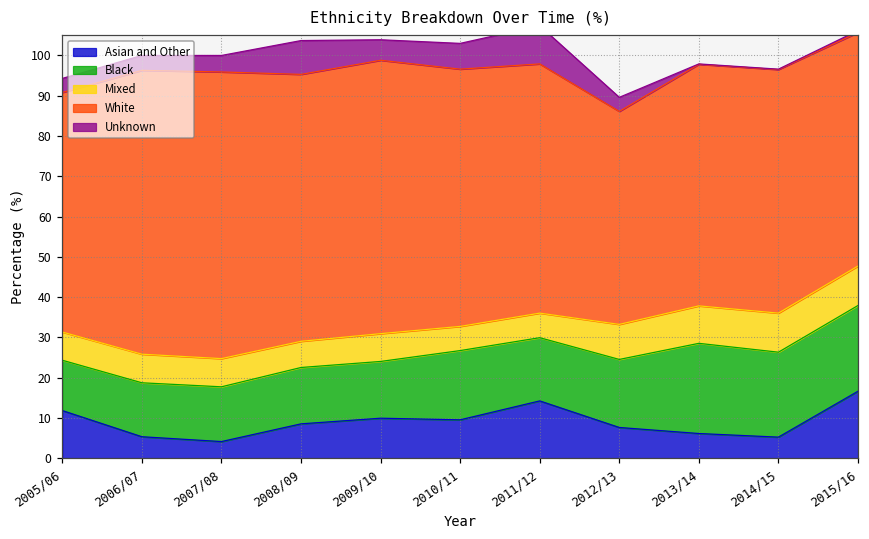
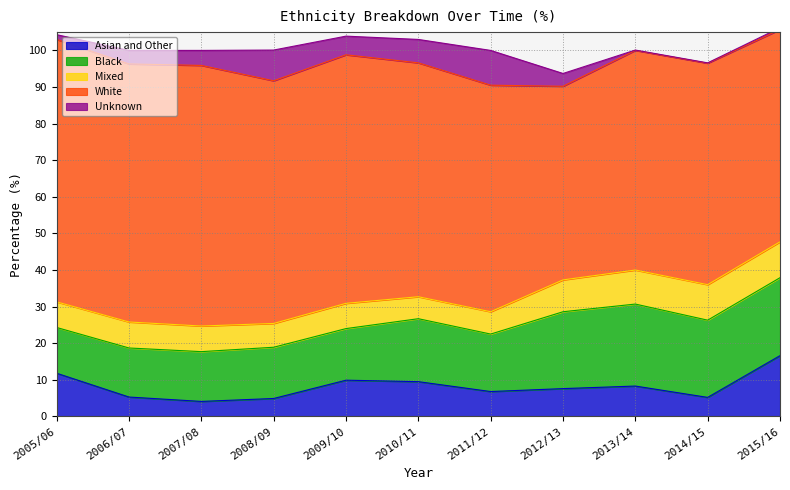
  {
    "Asian and Other": {
      "2005/06": 12,
      "2006/07": 5,
      "2007/08": 4,
-     "2008/09": 9,
+     "2008/09": 5,
      "2009/10": 10,
      "2010/11": 10,
-     "2011/12": 14,
+     "2011/12": 7,
      "2012/13": 8,
-     "2013/14": 6,
+     "2013/14": 8,
      "2014/15": 5,
      "2015/16": 17
    },
    "Black": {
      "2005/06": 13,
      "2006/07": 13,
      "2007/08": 14,
      "2008/09": 14,
      "2009/10": 14,
      "2010/11": 17,
      "2011/12": 16,
-     "2012/13": 17,
+     "2012/13": 21,
      "2013/14": 22,
      "2014/15": 21,
      "2015/16": 21
    },
    "Mixed": {
      "2005/06": 7,
      "2006/07": 7,
      "2007/08": 7,
      "2008/09": 7,
      "2009/10": 7,
      "2010/11": 6,
      "2011/12": 6,
      "2012/13": 9,
      "2013/14": 9,
      "2014/15": 10,
      "2015/16": 10
    },
    "White": {
-     "2005/06": 60,
+     "2005/06": 72,
      "2007/08": 71,
      "2008/09": 66,
      "2009/10": 68,
      "2010/11": 64,
      "2011/12": 62,
      "2012/13": 53
    },
    "Unknown": {
-     "2005/06": 4,
+     "2005/06": 1,
      "2007/08": 4,
      "2008/09": 8,
      "2009/10": 5,
      "2010/11": 6,
      "2012/13": 4
    }
  }
